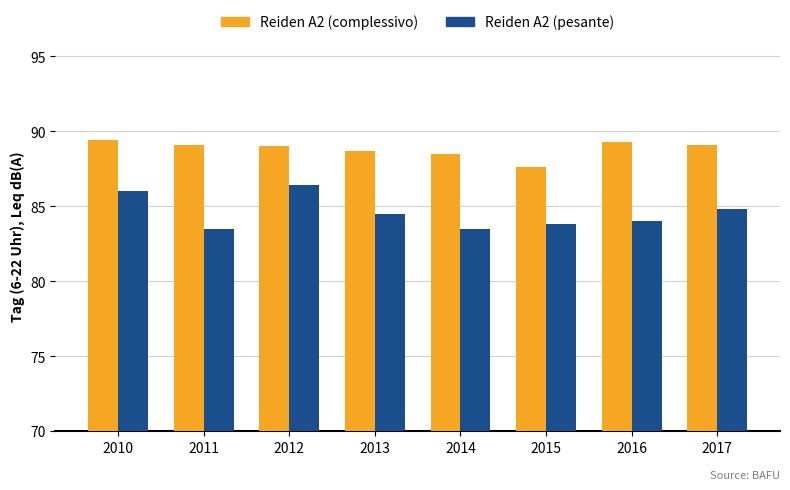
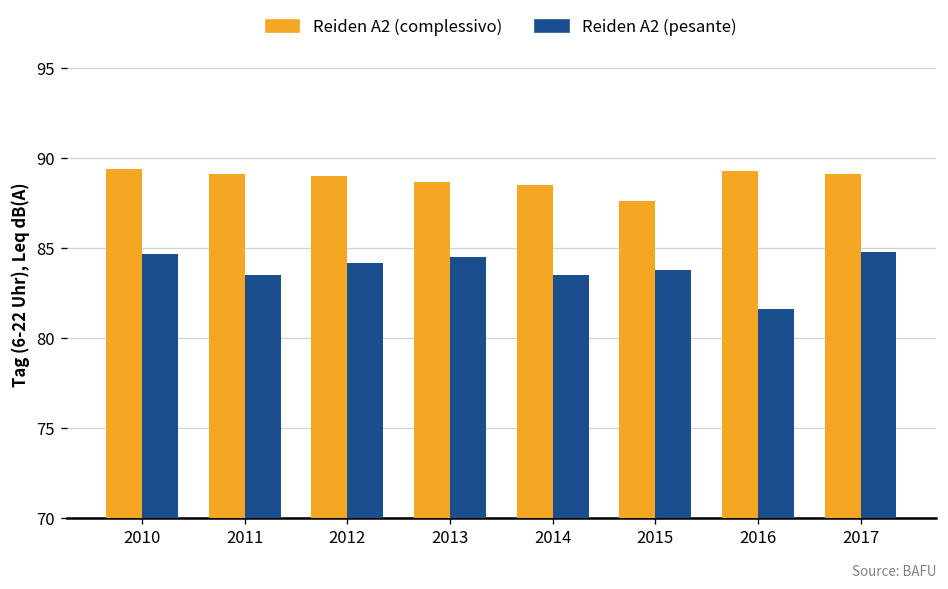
  {
    "Reiden A2 (complessivo)": {
      "2010": 89.4,
      "2011": 89.1,
      "2012": 89.0,
      "2013": 88.7,
      "2014": 88.5,
      "2015": 87.6,
      "2016": 89.3,
      "2017": 89.1
    },
    "Reiden A2 (pesante)": {
-     "2010": 86.0,
+     "2010": 84.7,
      "2011": 83.5,
-     "2012": 86.4,
+     "2012": 84.2,
      "2013": 84.5,
      "2014": 83.5,
      "2015": 83.8,
-     "2016": 84.0,
+     "2016": 81.6,
      "2017": 84.8
    }
  }
